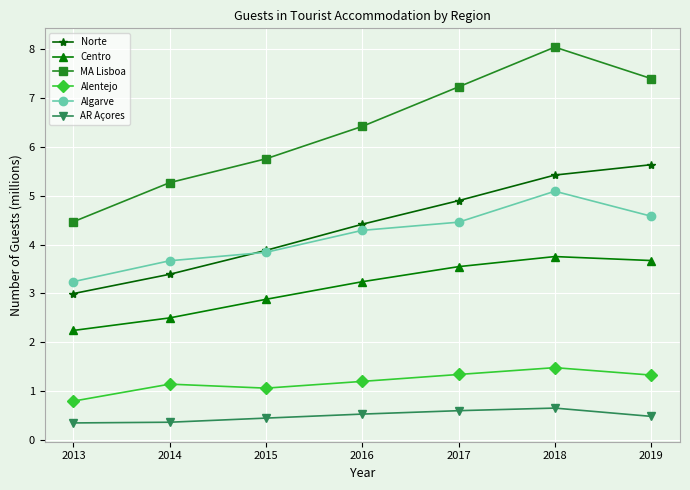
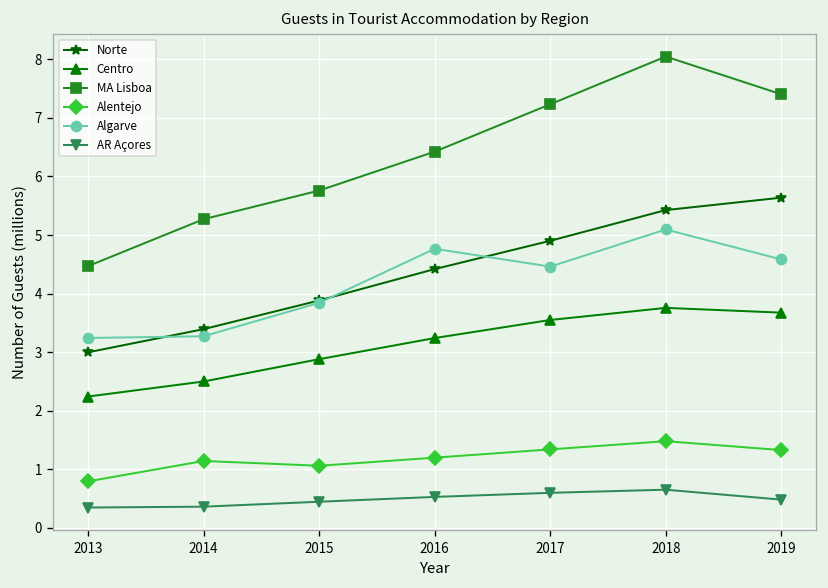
  {
    "Alentejo": {
      "2013": 0.8,
      "2014": 1.1,
      "2015": 1.1,
      "2016": 1.2,
      "2017": 1.3,
      "2018": 1.5,
      "2019": 1.3
    },
    "Algarve": {
      "2013": 3.2,
-     "2014": 3.7,
-     "2016": 4.3,
+     "2014": 3.3,
+     "2016": 4.8,
      "2017": 4.5,
      "2018": 5.1,
      "2019": 4.6
    }
  }
